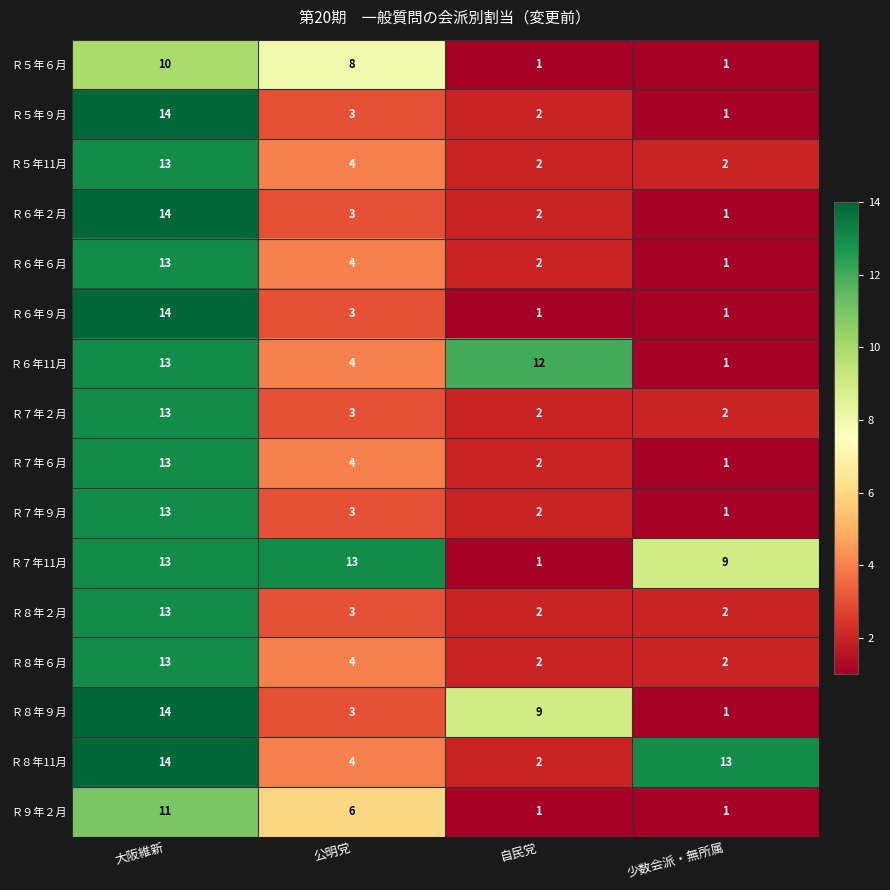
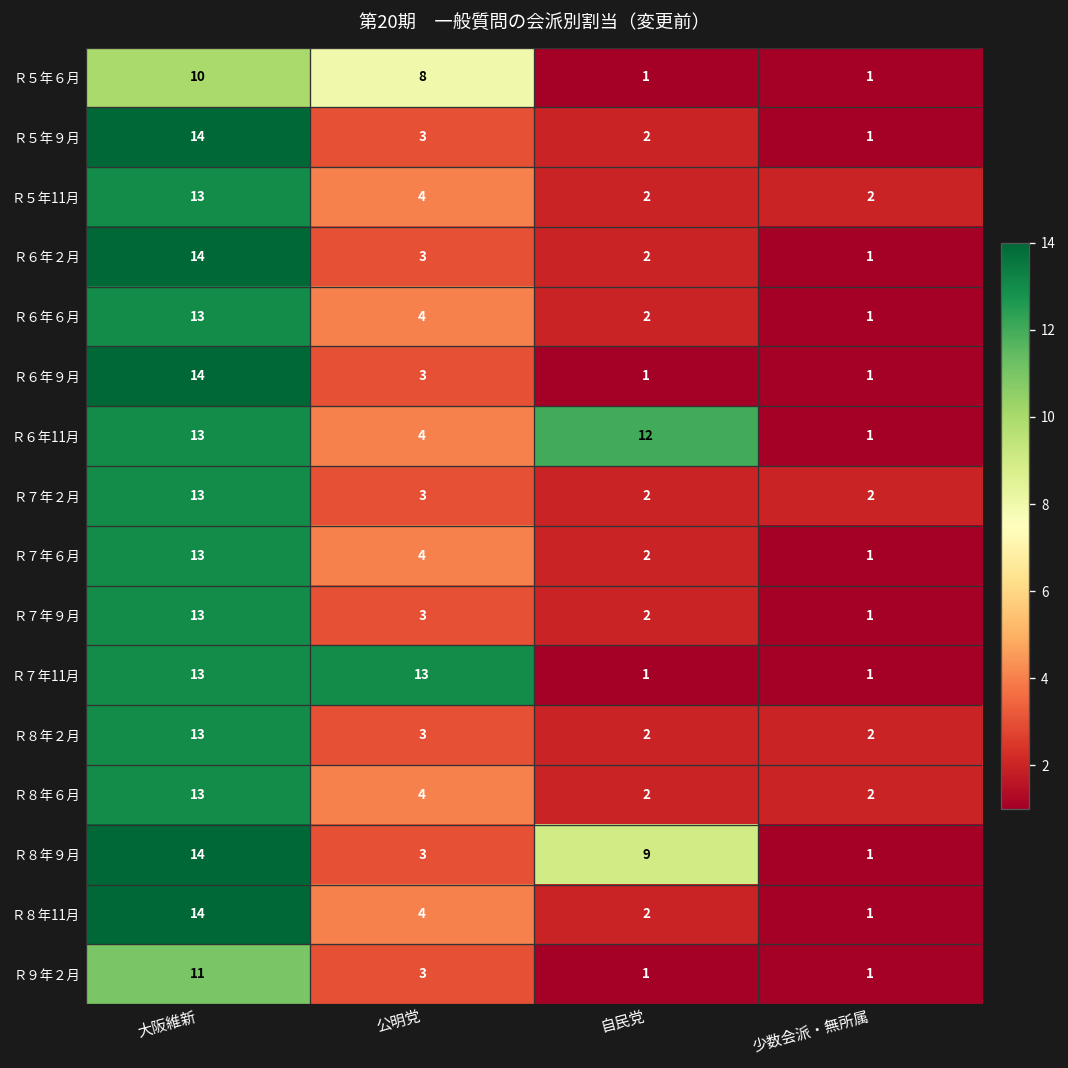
  {
    "Ｒ５年６月": {
      "大阪維新": 10,
      "公明党": 8,
      "自民党": 1,
      "少数会派・無所属": 1
    },
    "Ｒ５年９月": {
      "大阪維新": 14,
      "公明党": 3,
      "自民党": 2,
      "少数会派・無所属": 1
    },
    "Ｒ５年11月": {
      "大阪維新": 13,
      "公明党": 4,
      "自民党": 2,
      "少数会派・無所属": 2
    },
    "Ｒ６年２月": {
      "大阪維新": 14,
      "公明党": 3,
      "自民党": 2,
      "少数会派・無所属": 1
    },
    "Ｒ６年６月": {
      "大阪維新": 13,
      "公明党": 4,
      "自民党": 2,
      "少数会派・無所属": 1
    },
    "Ｒ６年９月": {
      "大阪維新": 14,
      "公明党": 3,
      "自民党": 1,
      "少数会派・無所属": 1
    },
    "Ｒ６年11月": {
      "大阪維新": 13,
      "公明党": 4,
      "自民党": 12,
      "少数会派・無所属": 1
    },
    "Ｒ７年２月": {
      "大阪維新": 13,
      "公明党": 3,
      "自民党": 2,
      "少数会派・無所属": 2
    },
    "Ｒ７年６月": {
      "大阪維新": 13,
      "公明党": 4,
      "自民党": 2,
      "少数会派・無所属": 1
    },
    "Ｒ７年９月": {
      "大阪維新": 13,
      "公明党": 3,
      "自民党": 2,
      "少数会派・無所属": 1
    },
    "Ｒ７年11月": {
      "大阪維新": 13,
      "公明党": 13,
      "自民党": 1,
-     "少数会派・無所属": 9
+     "少数会派・無所属": 1
    },
    "Ｒ８年２月": {
      "大阪維新": 13,
      "公明党": 3,
      "自民党": 2,
      "少数会派・無所属": 2
    },
    "Ｒ８年６月": {
      "大阪維新": 13,
      "公明党": 4,
      "自民党": 2,
      "少数会派・無所属": 2
    },
    "Ｒ８年９月": {
      "大阪維新": 14,
      "公明党": 3,
      "自民党": 9,
      "少数会派・無所属": 1
    },
    "Ｒ８年11月": {
      "大阪維新": 14,
      "公明党": 4,
      "自民党": 2,
-     "少数会派・無所属": 13
+     "少数会派・無所属": 1
    },
    "Ｒ９年２月": {
      "大阪維新": 11,
-     "公明党": 6,
+     "公明党": 3,
      "自民党": 1,
      "少数会派・無所属": 1
    }
  }
